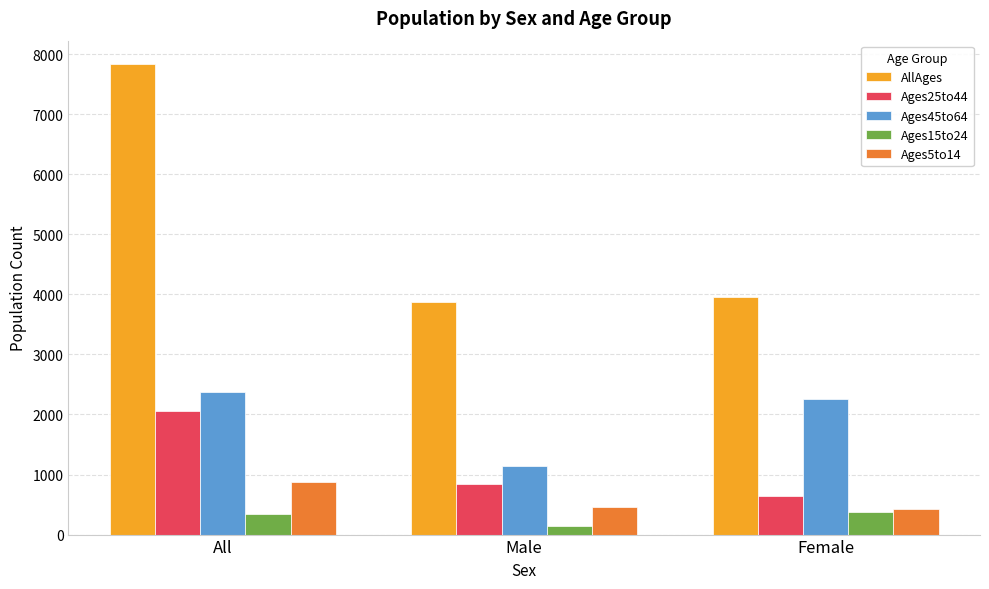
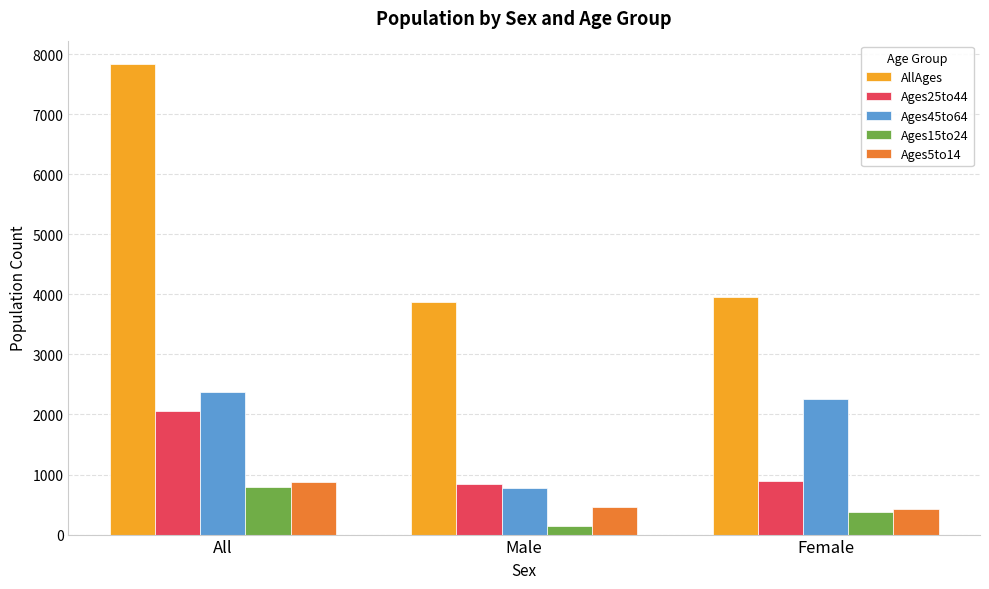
  {
    "Ages25to44": {
      "All": 2100,
      "Male": 800,
-     "Female": 600
+     "Female": 900
    },
    "Ages45to64": {
      "All": 2400,
-     "Male": 1100,
+     "Male": 800,
      "Female": 2300
    },
    "Ages15to24": {
-     "All": 300,
+     "All": 800,
      "Male": 100,
      "Female": 400
    }
  }
